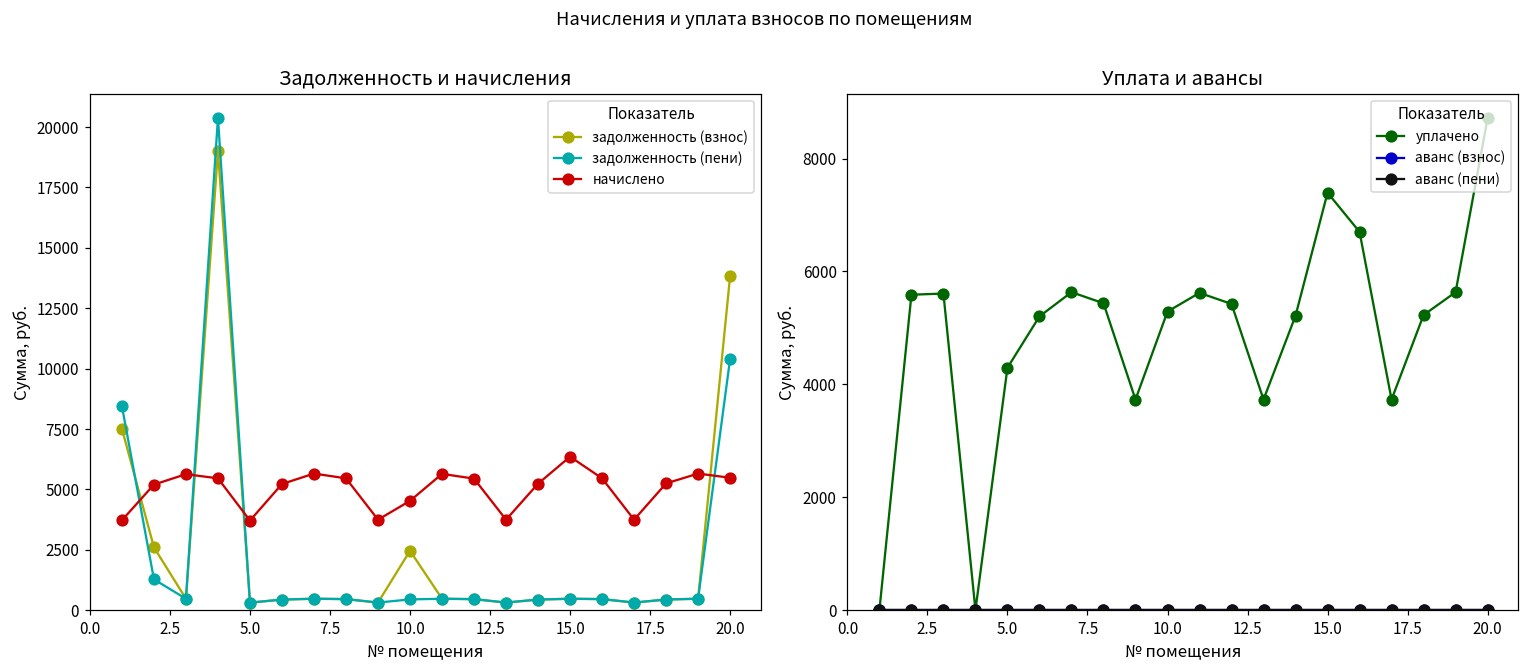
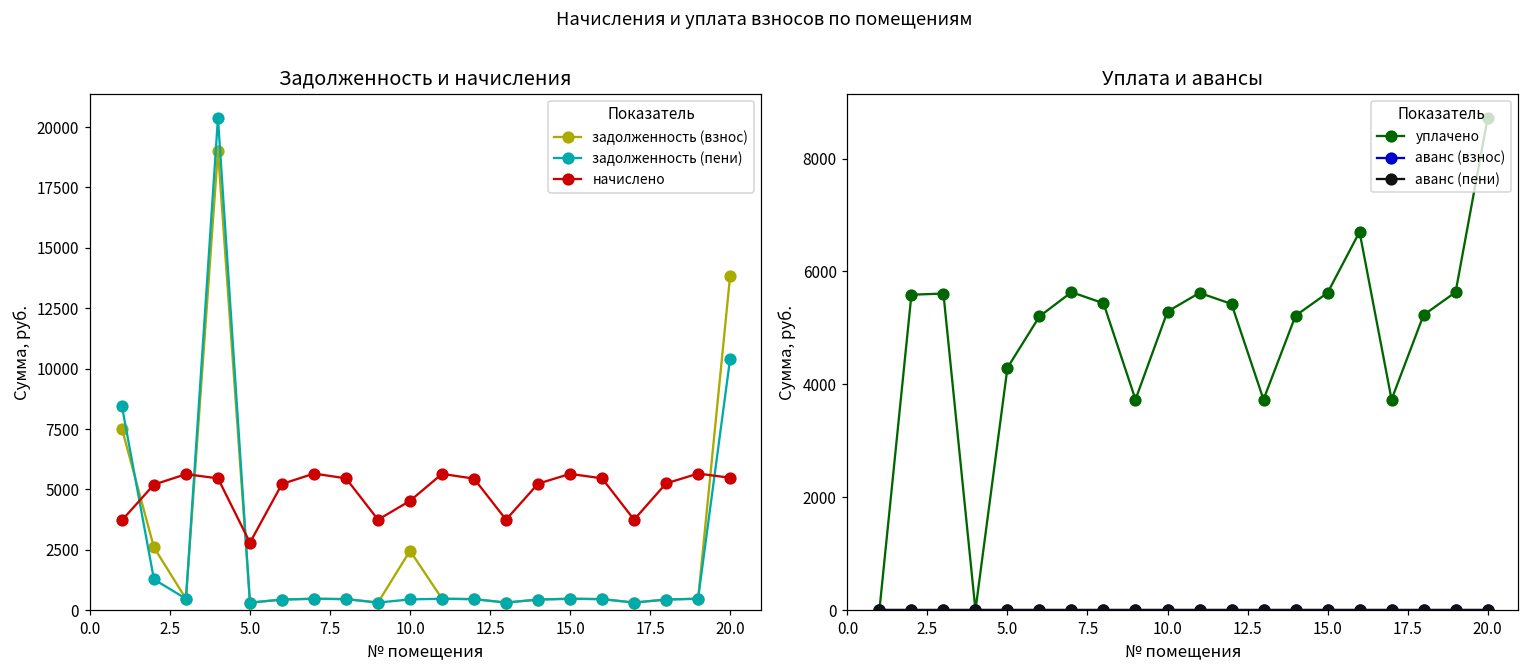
  {
    "Задолженность и начисления": {
      "задолженность (взнос)": {
        "10.0": 2500,
        "20.0": 13800
      },
      "задолженность (пени)": {
        "10.0": 400,
        "20.0": 10400
      },
      "начислено": {
-       "5.0": 3700,
+       "5.0": 2800,
        "10.0": 4500,
-       "15.0": 6400,
+       "15.0": 5600,
        "20.0": 5500
      }
    },
    "Уплата и авансы": {
      "уплачено": {
        "5.0": 4300,
        "10.0": 5300,
-       "15.0": 7400
+       "15.0": 5600
      },
      "аванс (пени)": {
        "5.0": 0,
        "10.0": 0,
        "15.0": 0,
        "20.0": 0
      }
    }
  }
